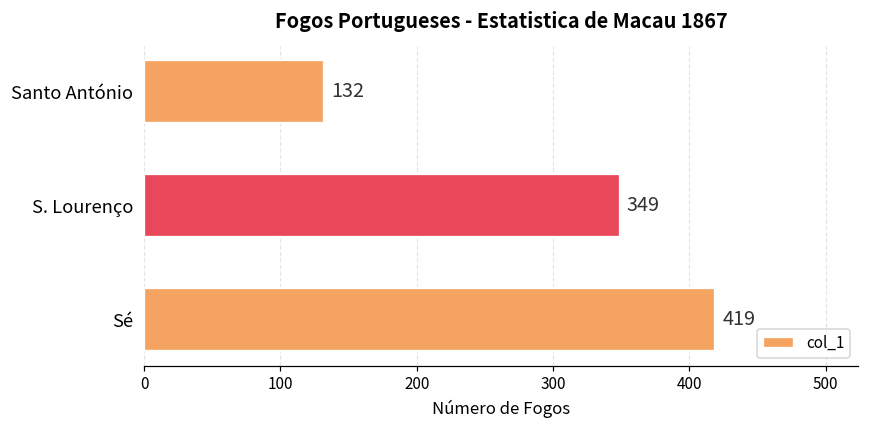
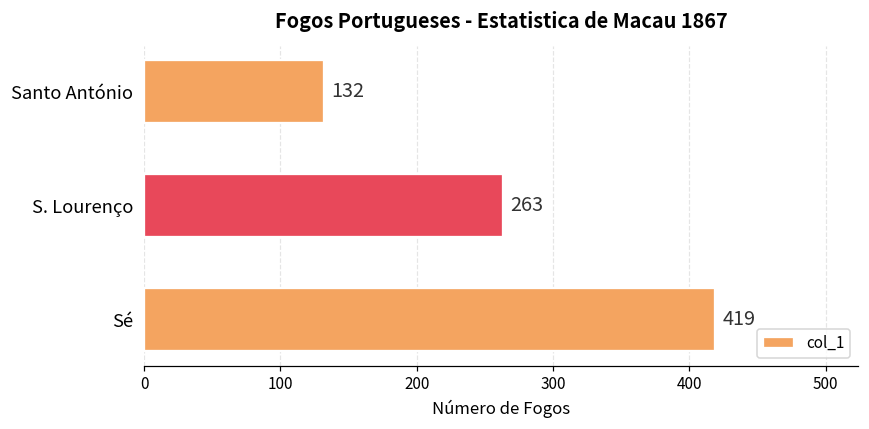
  {
    "Santo António": 132,
-   "S. Lourenço": 349,
+   "S. Lourenço": 263,
    "Sé": 419
  }
